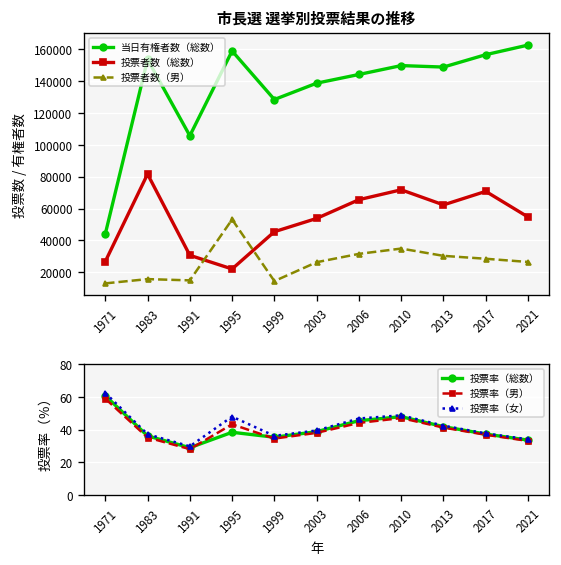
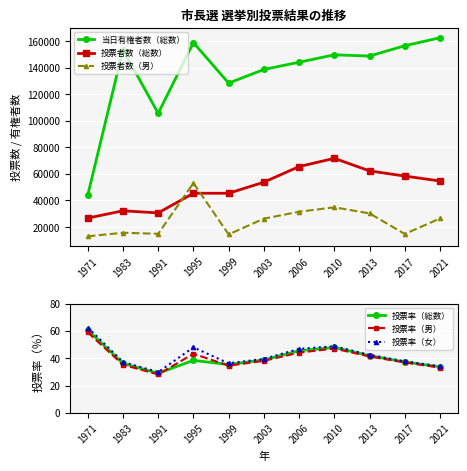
  {
    "市長選 選挙別投票結果の推移": {
      "当日有権者数（総数）": {
        "1971": 44000,
        "1991": 106000,
        "1995": 159000,
        "1999": 128000,
        "2003": 139000,
        "2006": 144000,
        "2010": 150000,
        "2013": 149000,
        "2017": 157000,
        "2021": 163000
      },
      "投票者数（総数）": {
        "1971": 27000,
-       "1983": 82000,
+       "1983": 32000,
        "1991": 31000,
-       "1995": 22000,
+       "1995": 45000,
        "1999": 45000,
        "2003": 54000,
        "2006": 66000,
        "2010": 72000,
        "2013": 62000,
-       "2017": 71000,
+       "2017": 58000,
        "2021": 55000
      },
      "投票者数（男）": {
        "1971": 13000,
        "1983": 16000,
        "1991": 15000,
        "1995": 53000,
        "1999": 14000,
        "2003": 26000,
        "2006": 32000,
        "2010": 35000,
        "2013": 30000,
-       "2017": 28000,
+       "2017": 15000,
        "2021": 26000
      }
    }
  }
